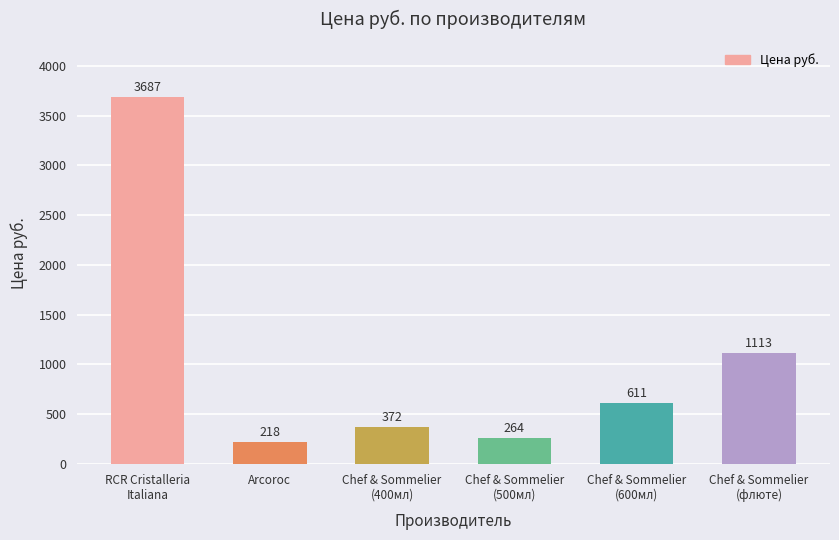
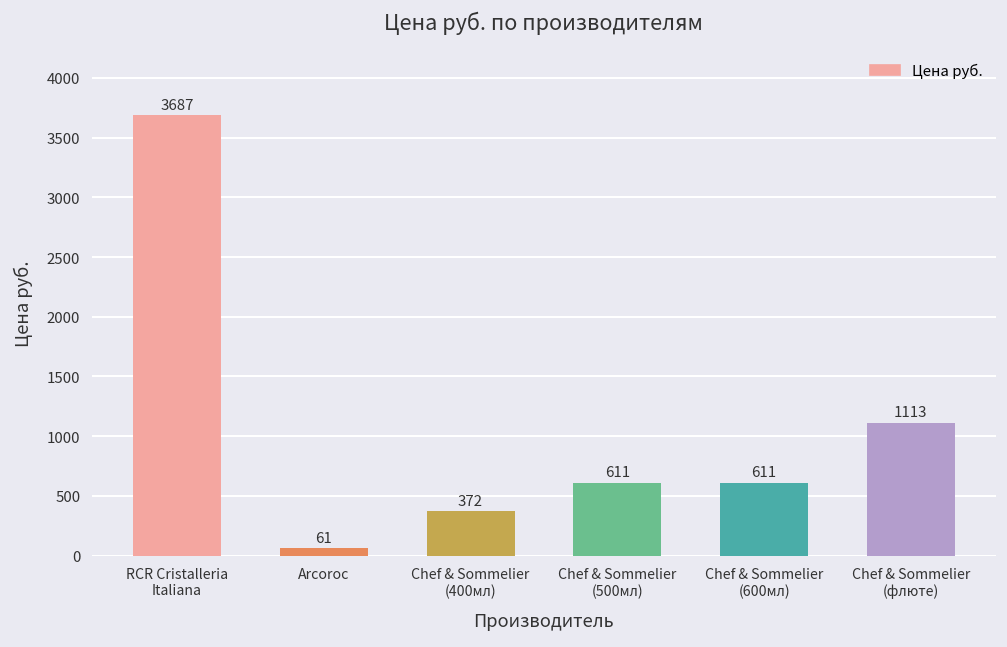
  {
    "RCR Cristalleria Italiana": 3687,
-   "Arcoroc": 218,
+   "Arcoroc": 61,
    "Chef & Sommelier (400мл)": 372,
-   "Chef & Sommelier (500мл)": 264,
+   "Chef & Sommelier (500мл)": 611,
    "Chef & Sommelier (600мл)": 611,
    "Chef & Sommelier (флюте)": 1113
  }
